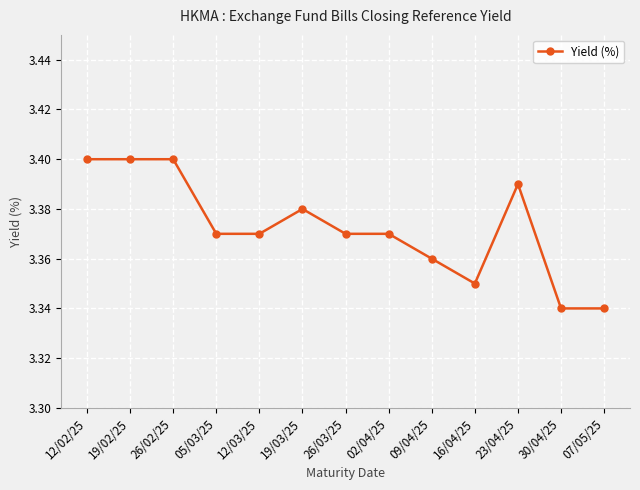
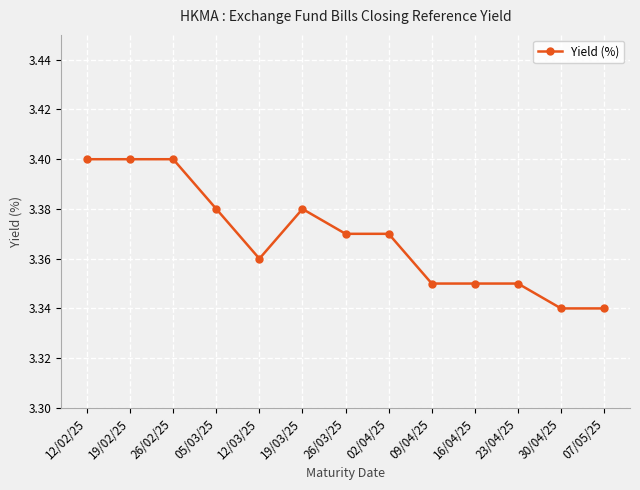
  {
    "12/02/25": 3.40,
    "19/02/25": 3.40,
    "26/02/25": 3.40,
-   "05/03/25": 3.37,
-   "12/03/25": 3.37,
+   "05/03/25": 3.38,
+   "12/03/25": 3.36,
    "19/03/25": 3.38,
    "26/03/25": 3.37,
    "02/04/25": 3.37,
-   "09/04/25": 3.36,
+   "09/04/25": 3.35,
    "16/04/25": 3.35,
-   "23/04/25": 3.39,
+   "23/04/25": 3.35,
    "30/04/25": 3.34,
    "07/05/25": 3.34
  }
